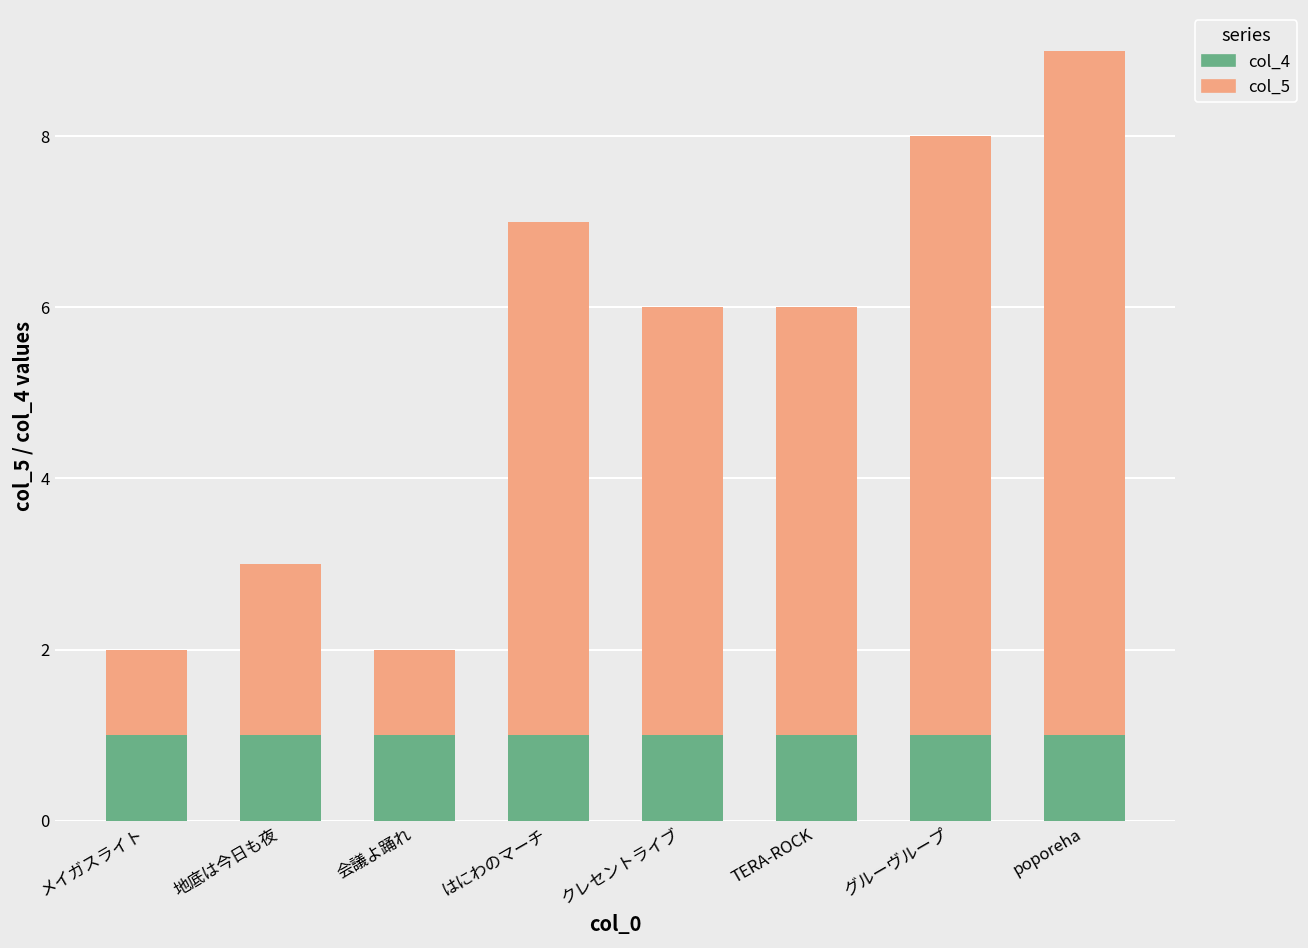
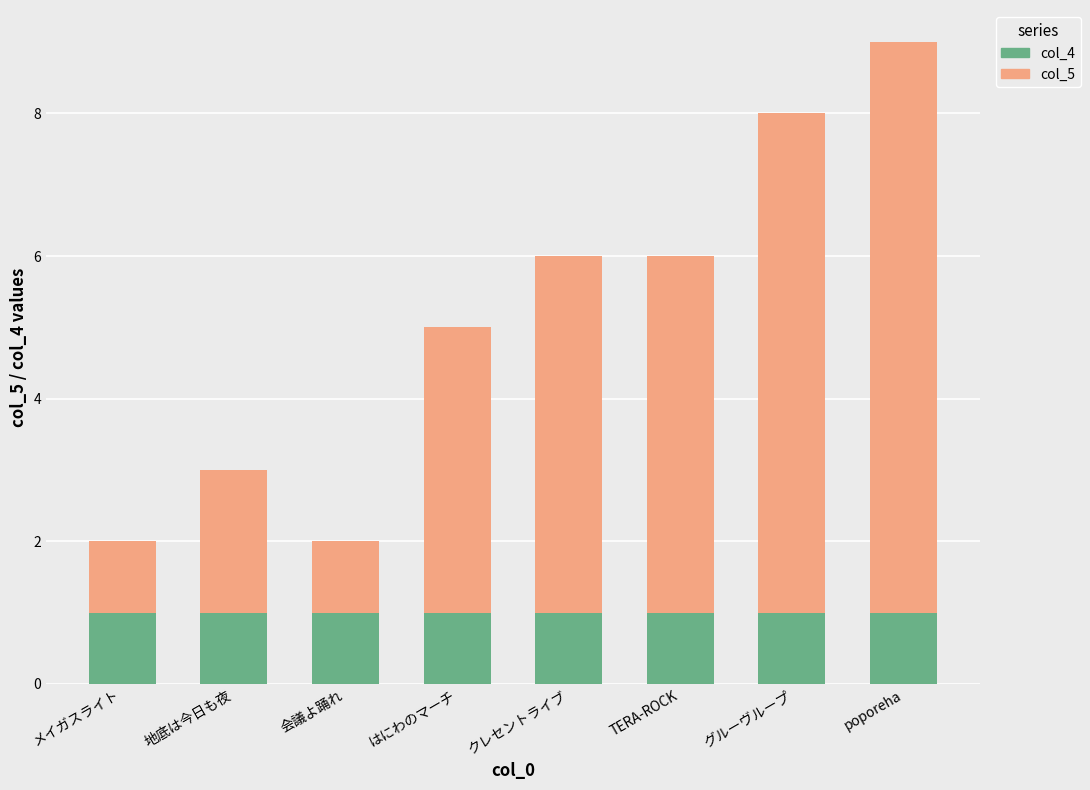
  {
    "col_4": {
      "メイガスライト": 1,
      "地底は今日も夜": 1,
      "会議よ踊れ": 1,
      "はにわのマーチ": 1,
      "クレセントライブ": 1,
      "TERA-ROCK": 1,
      "グルーヴループ": 1,
      "poporeha": 1
    },
    "col_5": {
      "メイガスライト": 1,
      "地底は今日も夜": 2,
      "会議よ踊れ": 1,
-     "はにわのマーチ": 6,
+     "はにわのマーチ": 4,
      "クレセントライブ": 5,
      "TERA-ROCK": 5,
      "グルーヴループ": 7,
      "poporeha": 8
    }
  }
